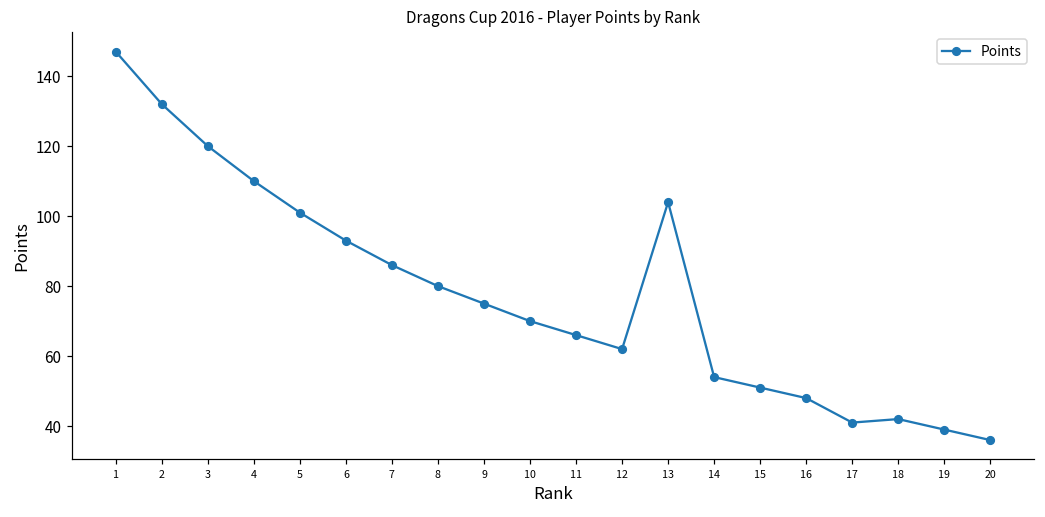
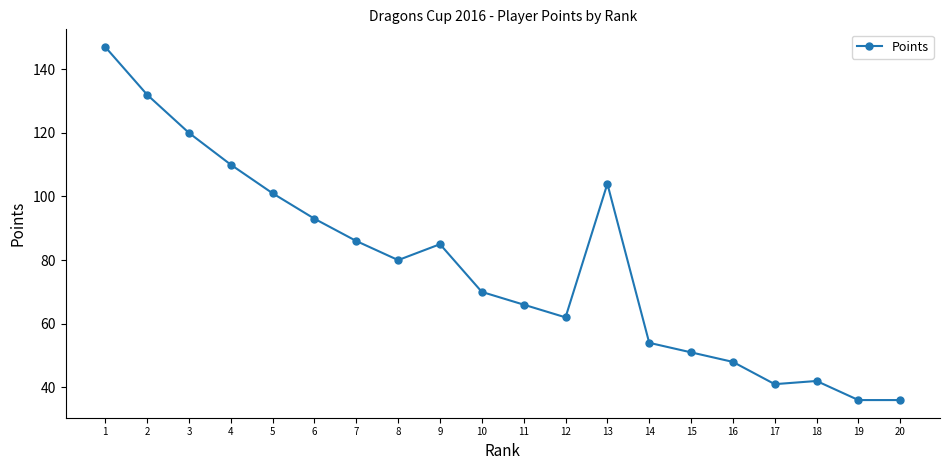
  {
    "1": 147,
    "2": 132,
    "3": 120,
    "4": 110,
    "5": 101,
    "6": 93,
    "7": 86,
    "8": 80,
-   "9": 75,
+   "9": 85,
    "10": 70,
    "11": 66,
    "12": 62,
    "13": 104,
    "14": 54,
    "15": 51,
    "16": 48,
    "17": 41,
    "18": 42,
-   "19": 39,
+   "19": 36,
    "20": 36
  }
